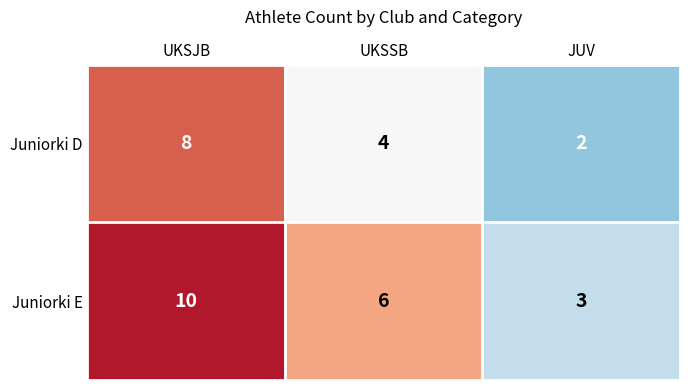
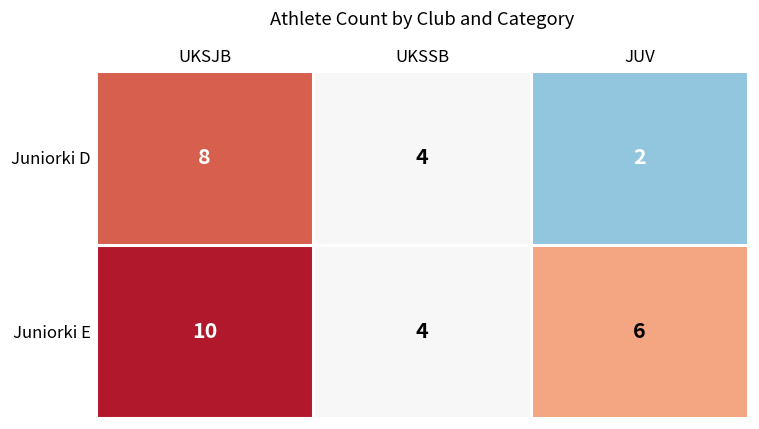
  {
    "Juniorki D": {
      "UKSJB": 8,
      "UKSSB": 4,
      "JUV": 2
    },
    "Juniorki E": {
      "UKSJB": 10,
-     "UKSSB": 6,
-     "JUV": 3
+     "UKSSB": 4,
+     "JUV": 6
    }
  }
